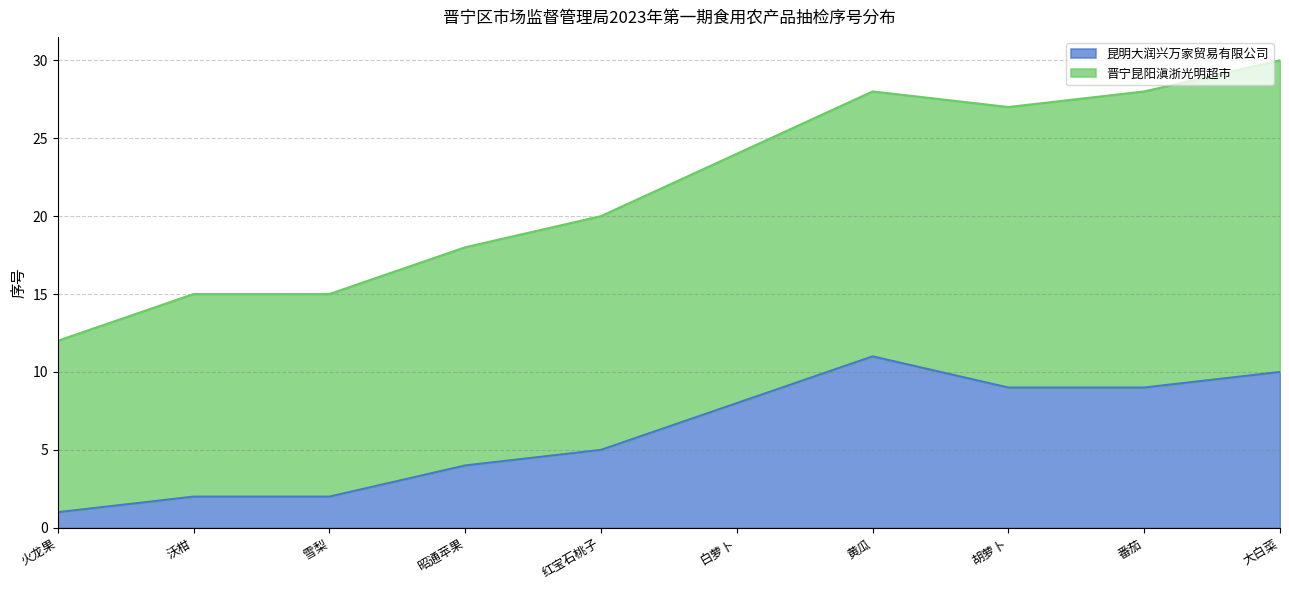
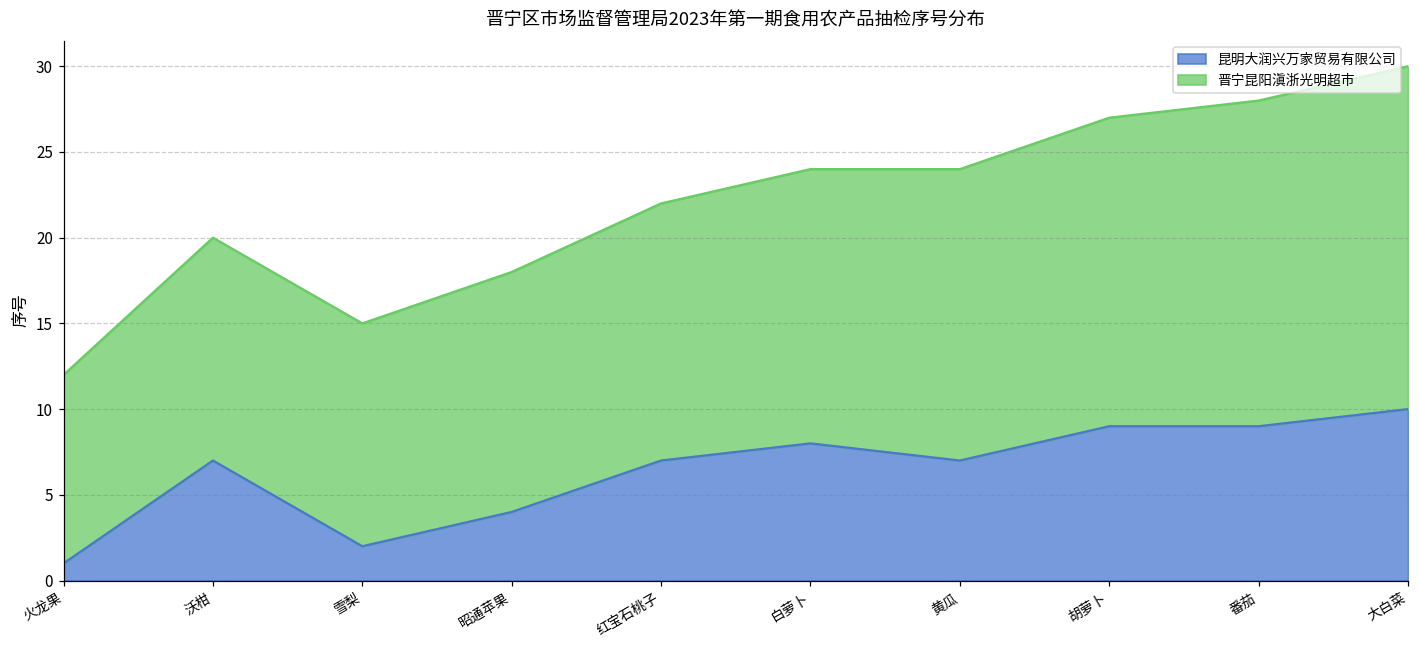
  {
    "昆明大润兴万家贸易有限公司": {
      "火龙果": 1,
-     "沃柑": 2,
+     "沃柑": 7,
      "雪梨": 2,
      "昭通苹果": 4,
-     "红宝石桃子": 5,
+     "红宝石桃子": 7,
      "白萝卜": 8,
-     "黄瓜": 11,
+     "黄瓜": 7,
      "胡萝卜": 9,
      "番茄": 9,
      "大白菜": 10
    },
    "晋宁昆阳滇浙光明超市": {
      "火龙果": 11,
      "沃柑": 13,
      "雪梨": 13,
      "昭通苹果": 14,
      "红宝石桃子": 15,
      "白萝卜": 16,
      "黄瓜": 17,
      "胡萝卜": 18,
      "番茄": 19,
      "大白菜": 20
    }
  }
